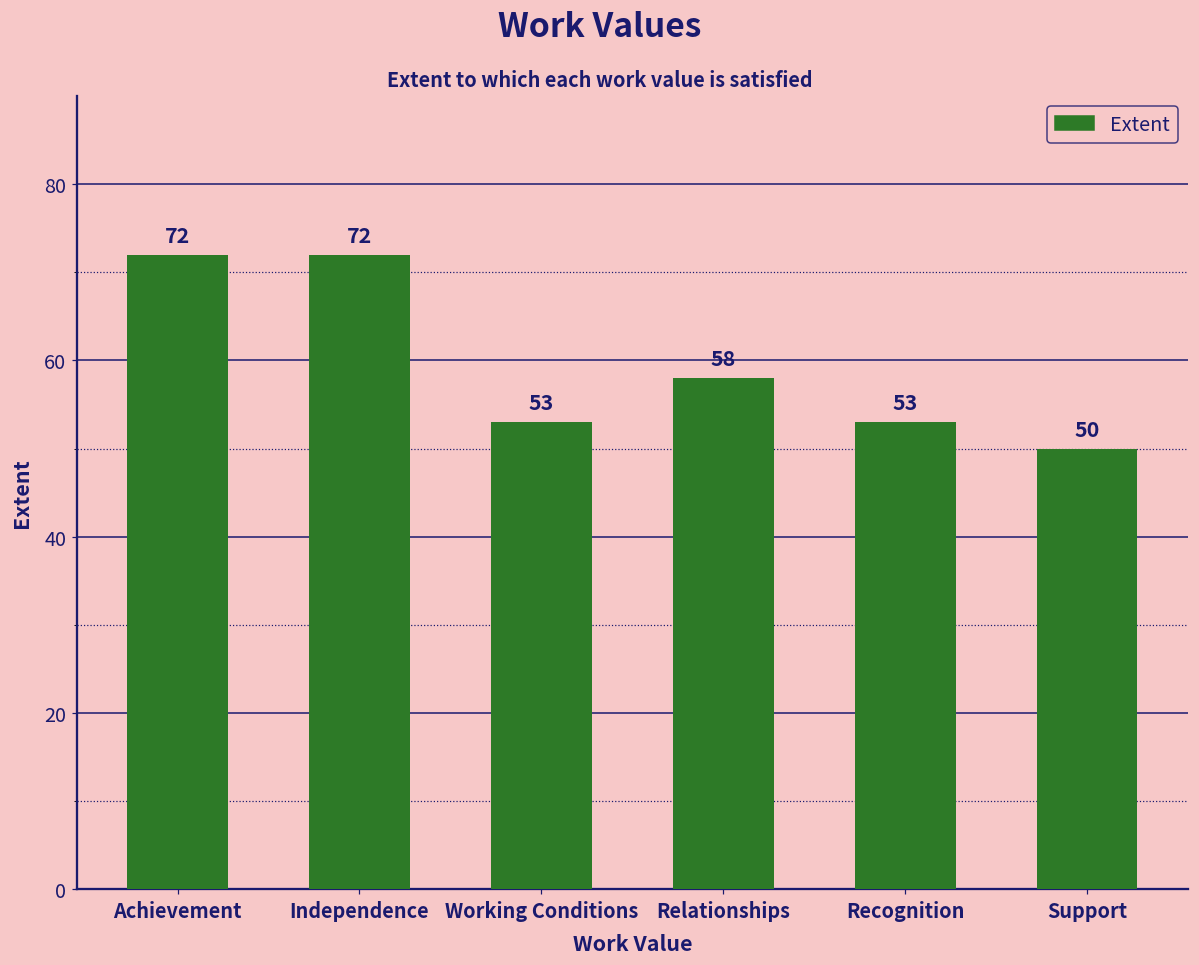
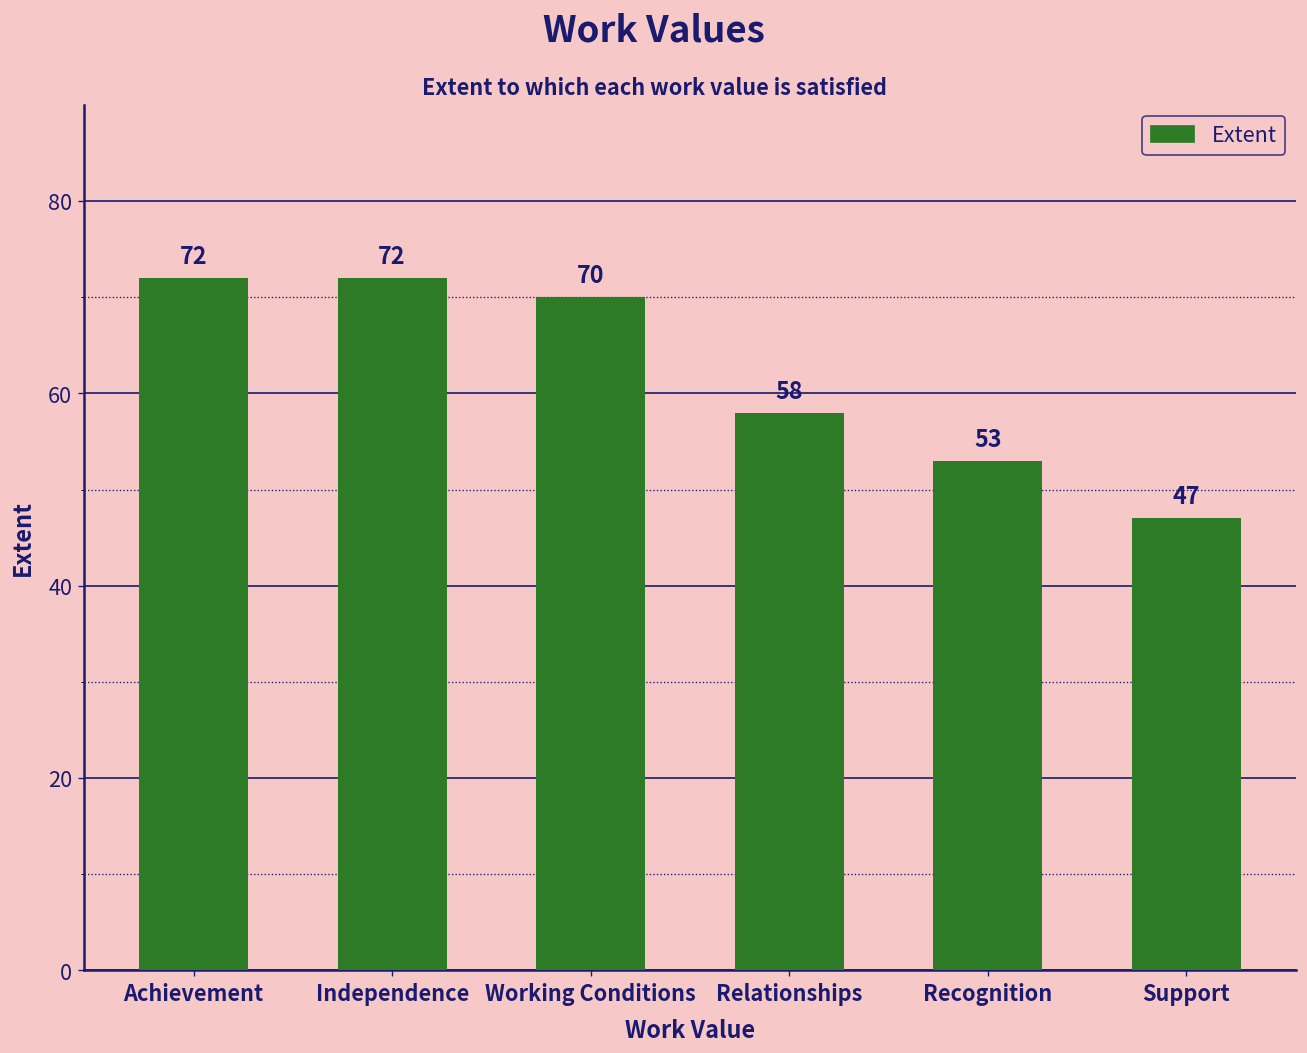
  {
    "Achievement": 72,
    "Independence": 72,
-   "Working Conditions": 53,
+   "Working Conditions": 70,
    "Relationships": 58,
    "Recognition": 53,
-   "Support": 50
+   "Support": 47
  }
